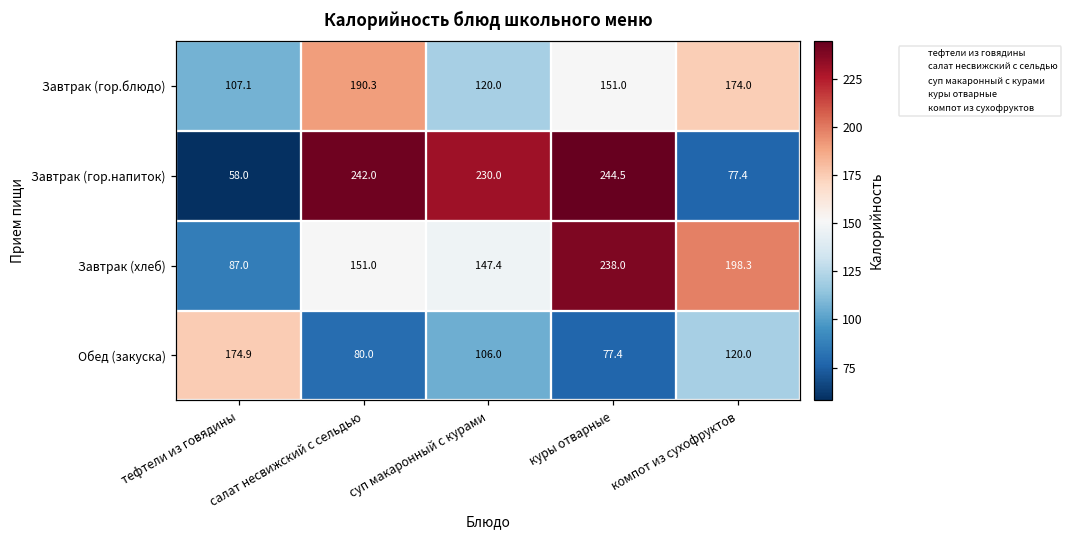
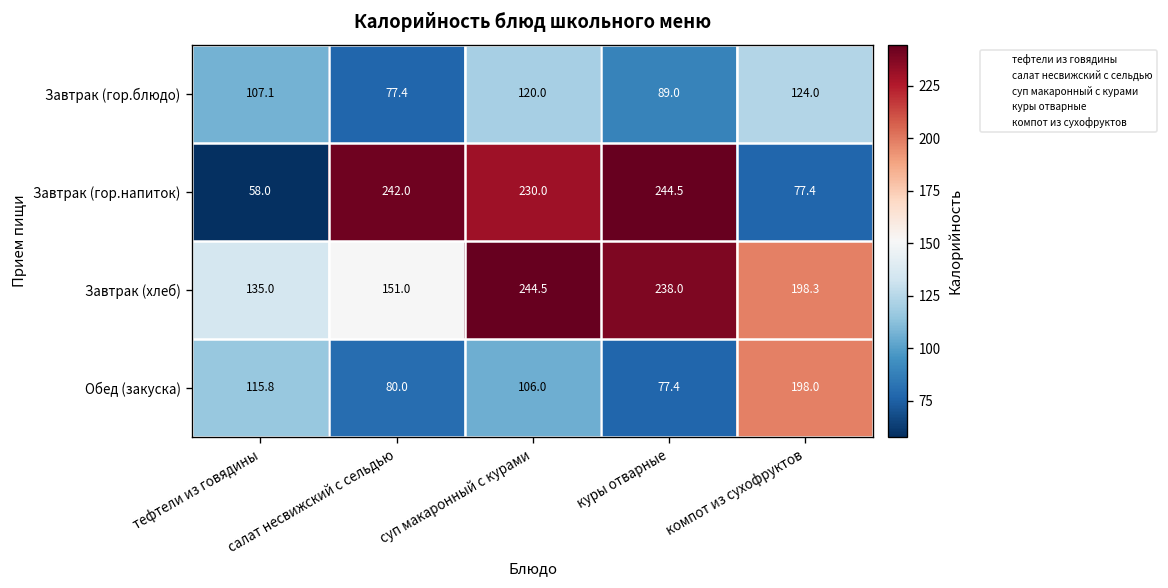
  {
    "Завтрак (гор.блюдо)": {
      "тефтели из говядины": 107.1,
-     "салат несвижский с сельдью": 190.3,
+     "салат несвижский с сельдью": 77.4,
      "суп макаронный с курами": 120.0,
-     "куры отварные": 151.0,
-     "компот из сухофруктов": 174.0
+     "куры отварные": 89.0,
+     "компот из сухофруктов": 124.0
    },
    "Завтрак (гор.напиток)": {
      "тефтели из говядины": 58.0,
      "салат несвижский с сельдью": 242.0,
      "суп макаронный с курами": 230.0,
      "куры отварные": 244.5,
      "компот из сухофруктов": 77.4
    },
    "Завтрак (хлеб)": {
-     "тефтели из говядины": 87.0,
+     "тефтели из говядины": 135.0,
      "салат несвижский с сельдью": 151.0,
-     "суп макаронный с курами": 147.4,
+     "суп макаронный с курами": 244.5,
      "куры отварные": 238.0,
      "компот из сухофруктов": 198.3
    },
    "Обед (закуска)": {
-     "тефтели из говядины": 174.9,
+     "тефтели из говядины": 115.8,
      "салат несвижский с сельдью": 80.0,
      "суп макаронный с курами": 106.0,
      "куры отварные": 77.4,
-     "компот из сухофруктов": 120.0
+     "компот из сухофруктов": 198.0
    }
  }
